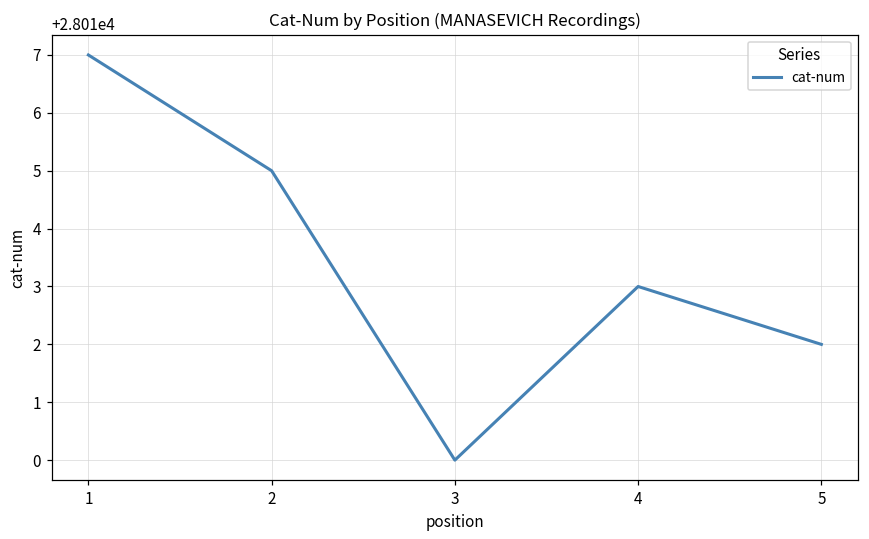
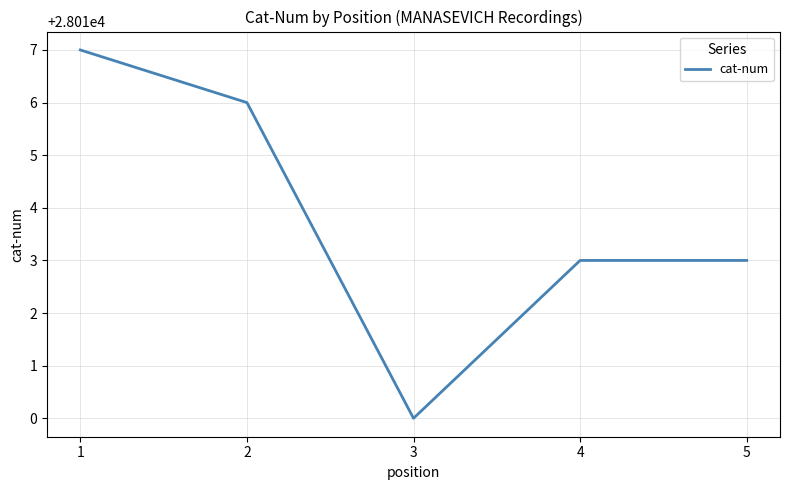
  {
    "1": 28017,
-   "2": 28015,
+   "2": 28016,
    "3": 28010,
    "4": 28013,
-   "5": 28012
+   "5": 28013
  }
